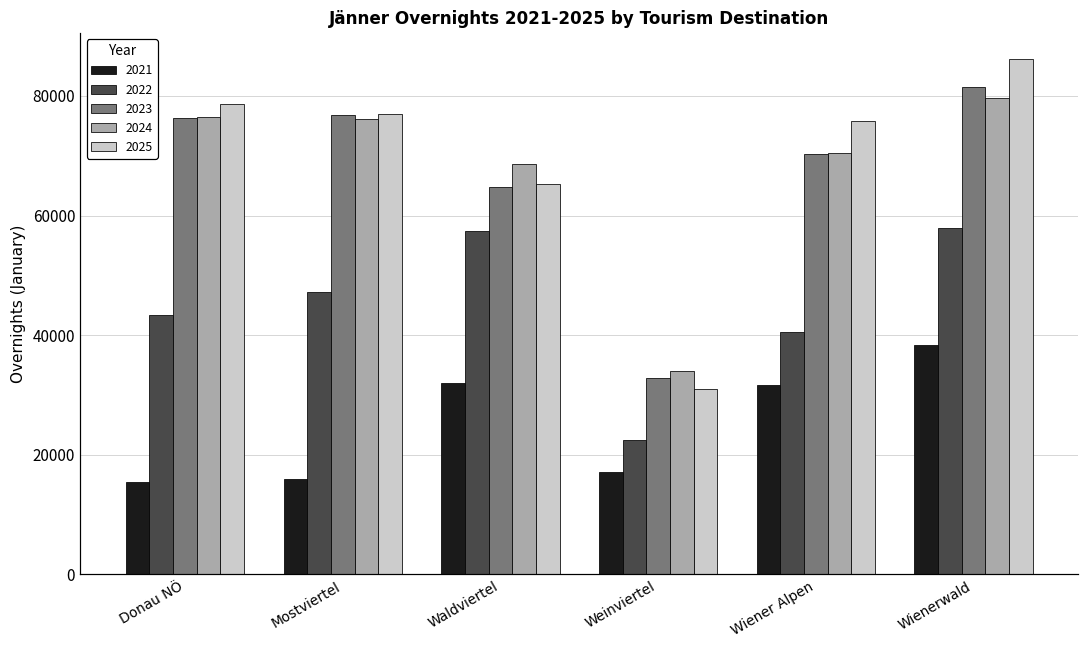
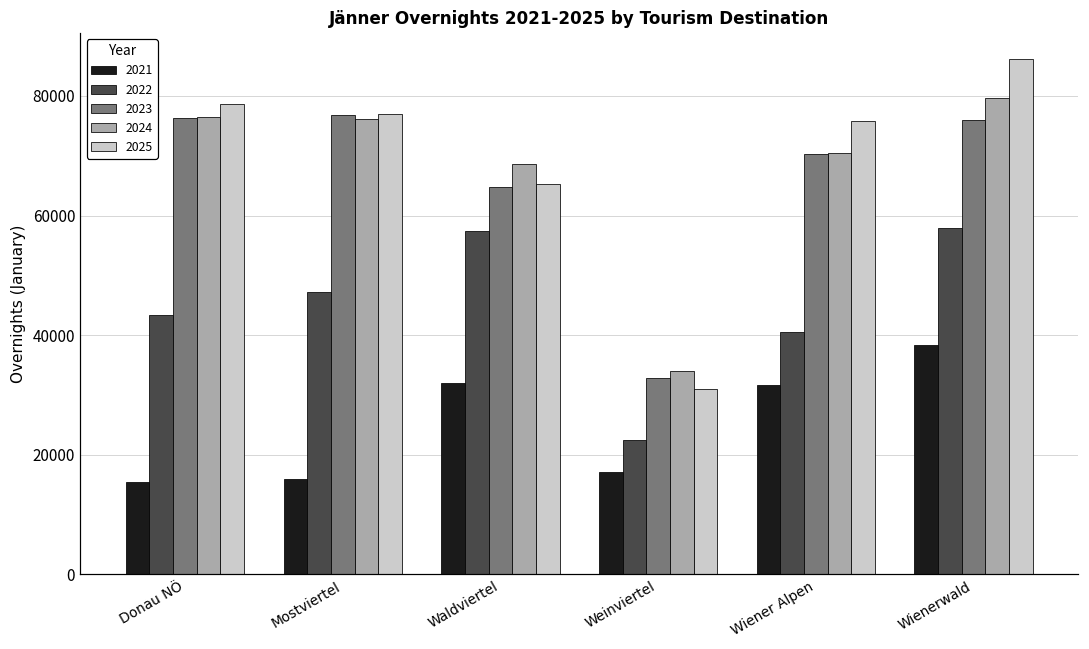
  {
    "2021": {
      "Donau NÖ": 15000,
      "Mostviertel": 16000,
      "Waldviertel": 32000,
      "Weinviertel": 17000,
      "Wiener Alpen": 32000,
      "Wienerwald": 38000
    },
    "2022": {
      "Donau NÖ": 43000,
      "Mostviertel": 47000,
      "Waldviertel": 57000,
      "Weinviertel": 22000,
      "Wiener Alpen": 40000,
      "Wienerwald": 58000
    },
    "2023": {
      "Donau NÖ": 76000,
      "Mostviertel": 77000,
      "Waldviertel": 65000,
      "Weinviertel": 33000,
      "Wiener Alpen": 70000,
-     "Wienerwald": 81000
+     "Wienerwald": 76000
    }
  }
